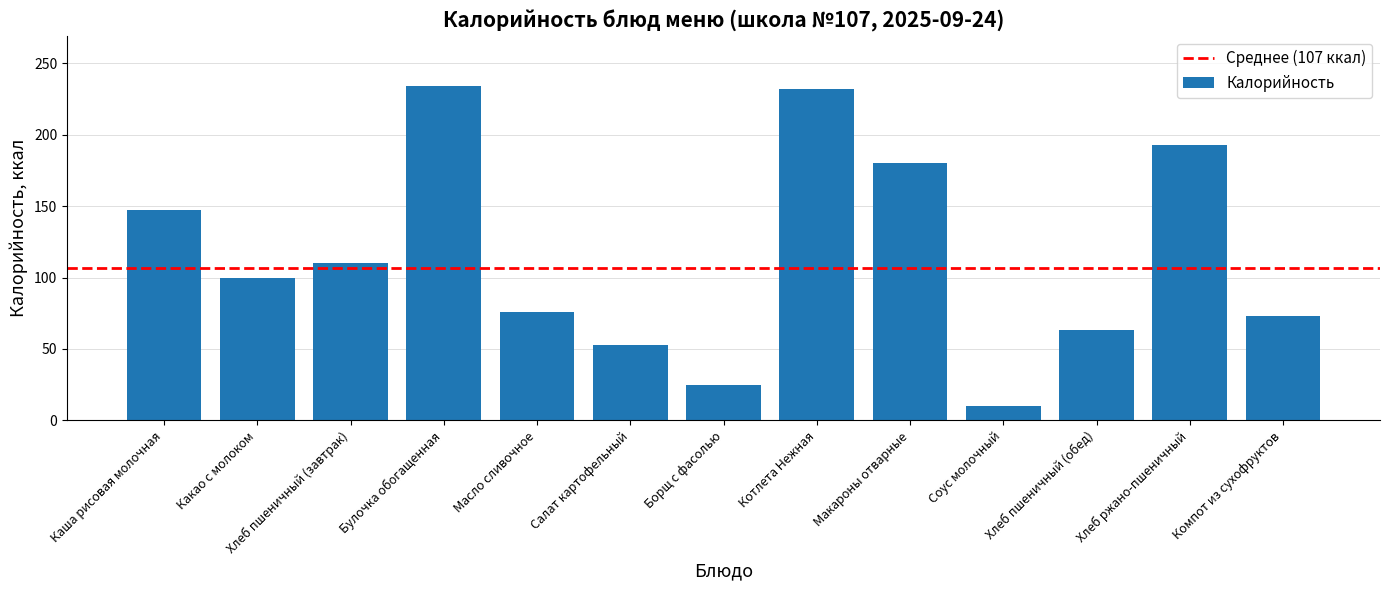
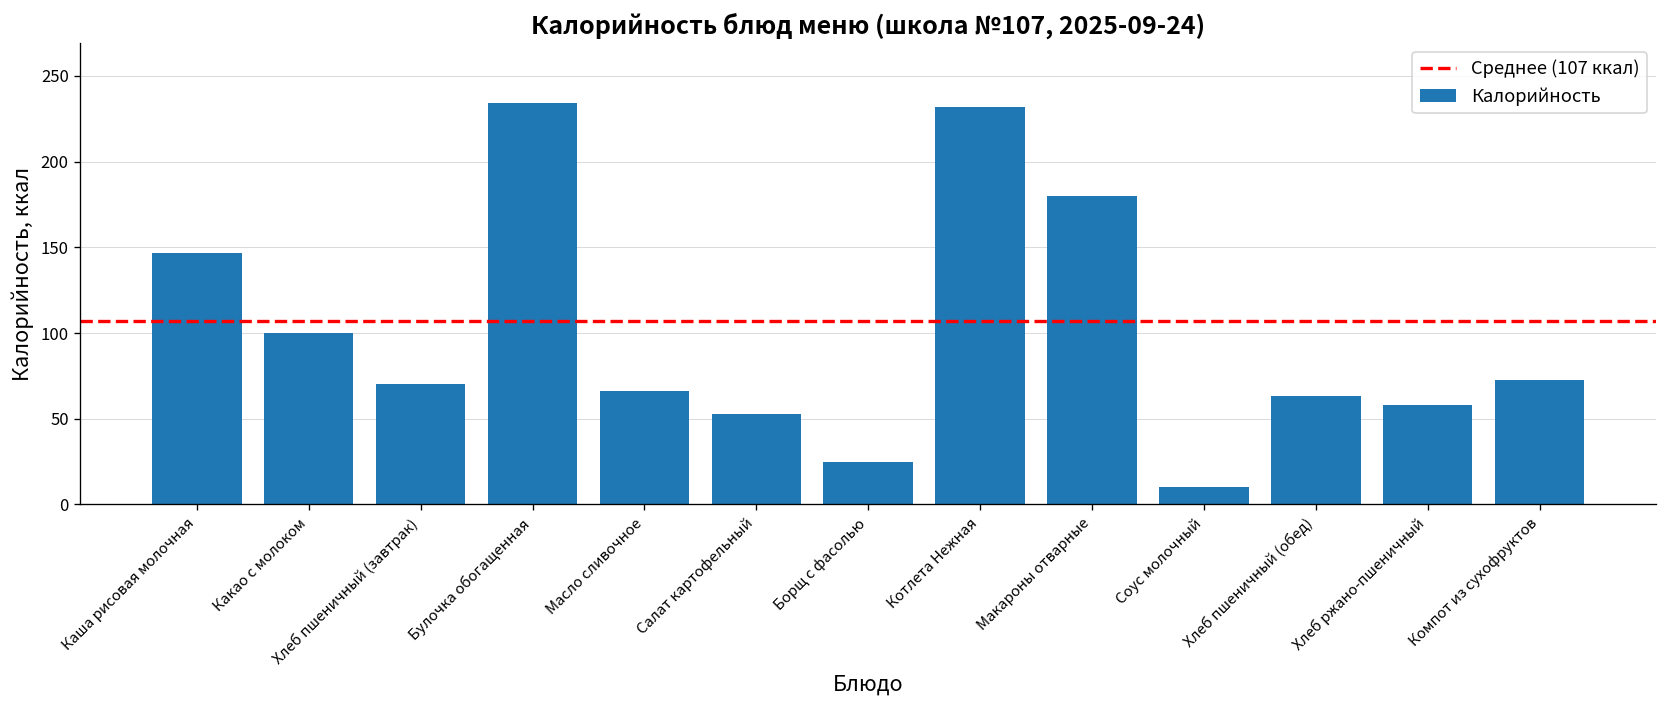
  {
    "Каша рисовая молочная": 147,
    "Какао с молоком": 100,
-   "Хлеб пшеничный (завтрак)": 110,
+   "Хлеб пшеничный (завтрак)": 70,
    "Булочка обогащенная": 234,
-   "Масло сливочное": 76,
+   "Масло сливочное": 66,
    "Салат картофельный": 53,
    "Борщ с фасолью": 25,
    "Котлета Нежная": 232,
    "Макароны отварные": 180,
    "Соус молочный": 10,
    "Хлеб пшеничный (обед)": 63,
-   "Хлеб ржано-пшеничный": 193,
+   "Хлеб ржано-пшеничный": 58,
    "Компот из сухофруктов": 73
  }
